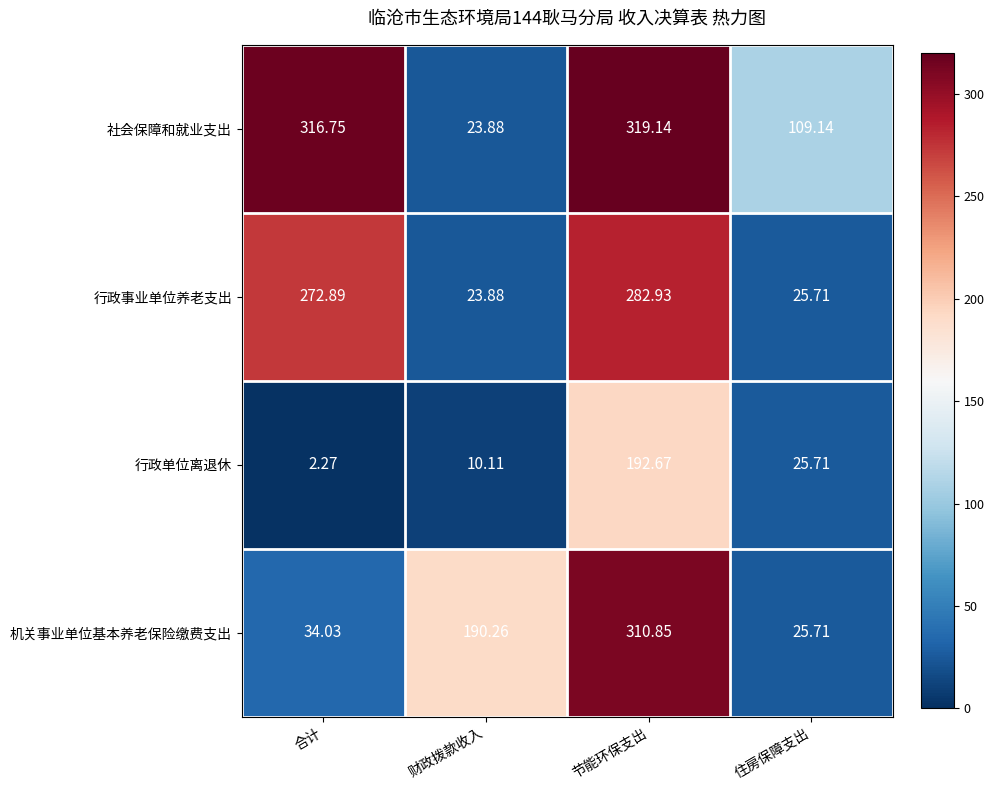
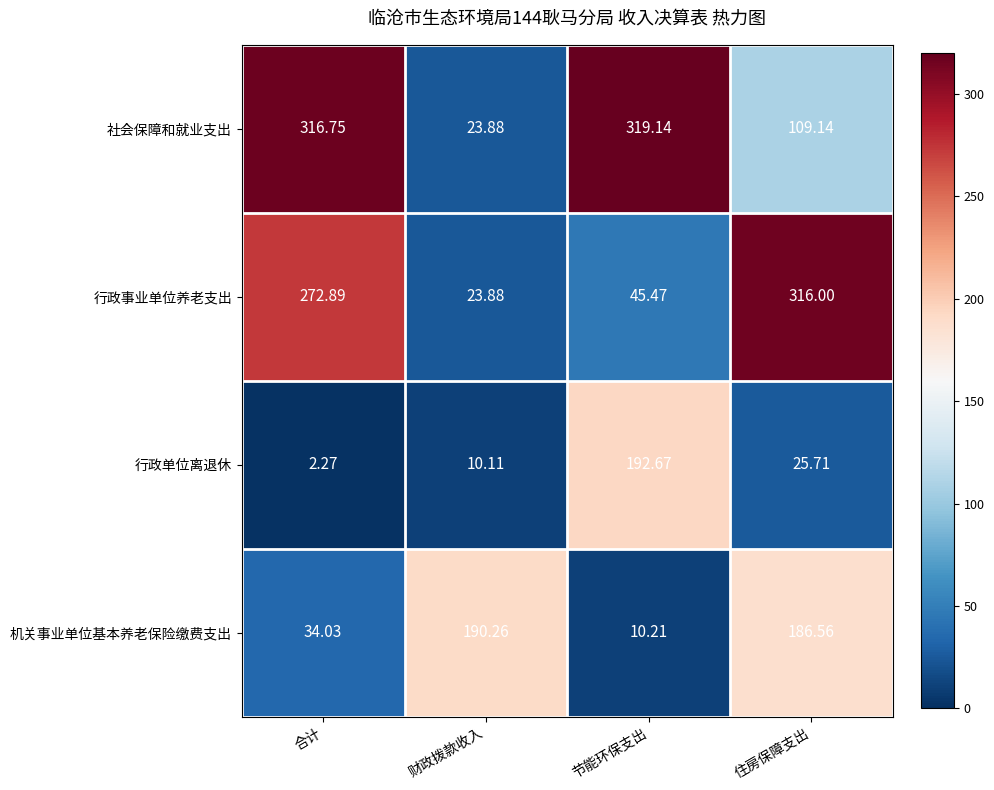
  {
    "社会保障和就业支出": {
      "合计": 316.75,
      "财政拨款收入": 23.88,
      "节能环保支出": 319.14,
      "住房保障支出": 109.14
    },
    "行政事业单位养老支出": {
      "合计": 272.89,
      "财政拨款收入": 23.88,
-     "节能环保支出": 282.93,
-     "住房保障支出": 25.71
+     "节能环保支出": 45.47,
+     "住房保障支出": 316.00
    },
    "行政单位离退休": {
      "合计": 2.27,
      "财政拨款收入": 10.11,
      "节能环保支出": 192.67,
      "住房保障支出": 25.71
    },
    "机关事业单位基本养老保险缴费支出": {
      "合计": 34.03,
      "财政拨款收入": 190.26,
-     "节能环保支出": 310.85,
-     "住房保障支出": 25.71
+     "节能环保支出": 10.21,
+     "住房保障支出": 186.56
    }
  }
